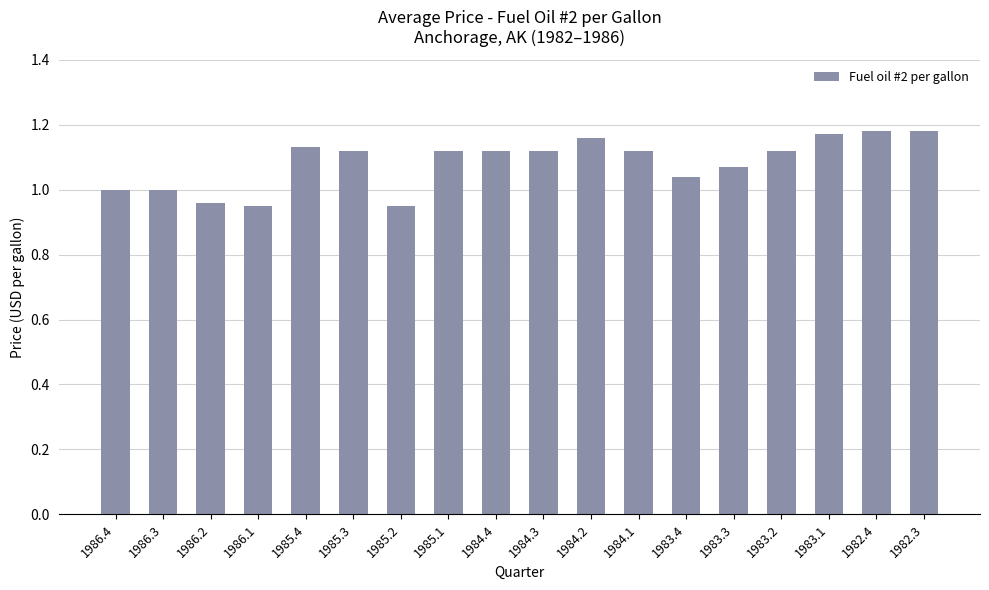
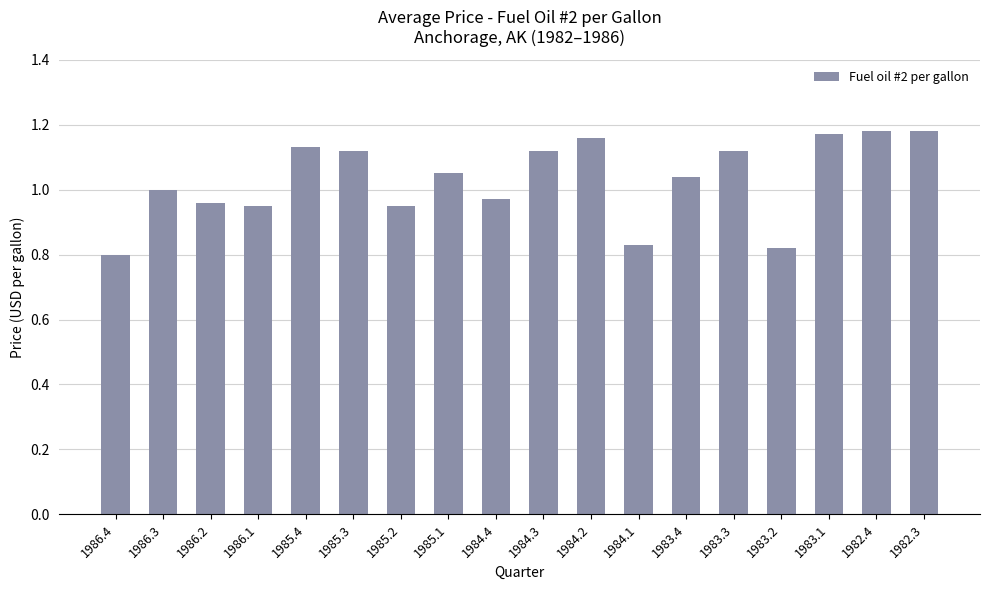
  {
-   "1986.4": 1.0,
+   "1986.4": 0.8,
    "1986.3": 1.00,
    "1986.2": 0.96,
    "1986.1": 0.95,
    "1985.4": 1.13,
    "1985.3": 1.12,
    "1985.2": 0.95,
-   "1985.1": 1.12,
-   "1984.4": 1.12,
+   "1985.1": 1.05,
+   "1984.4": 0.97,
    "1984.3": 1.12,
    "1984.2": 1.16,
-   "1984.1": 1.12,
+   "1984.1": 0.83,
    "1983.4": 1.04,
-   "1983.3": 1.07,
-   "1983.2": 1.12,
+   "1983.3": 1.12,
+   "1983.2": 0.82,
    "1983.1": 1.17,
    "1982.4": 1.18,
    "1982.3": 1.18
  }
